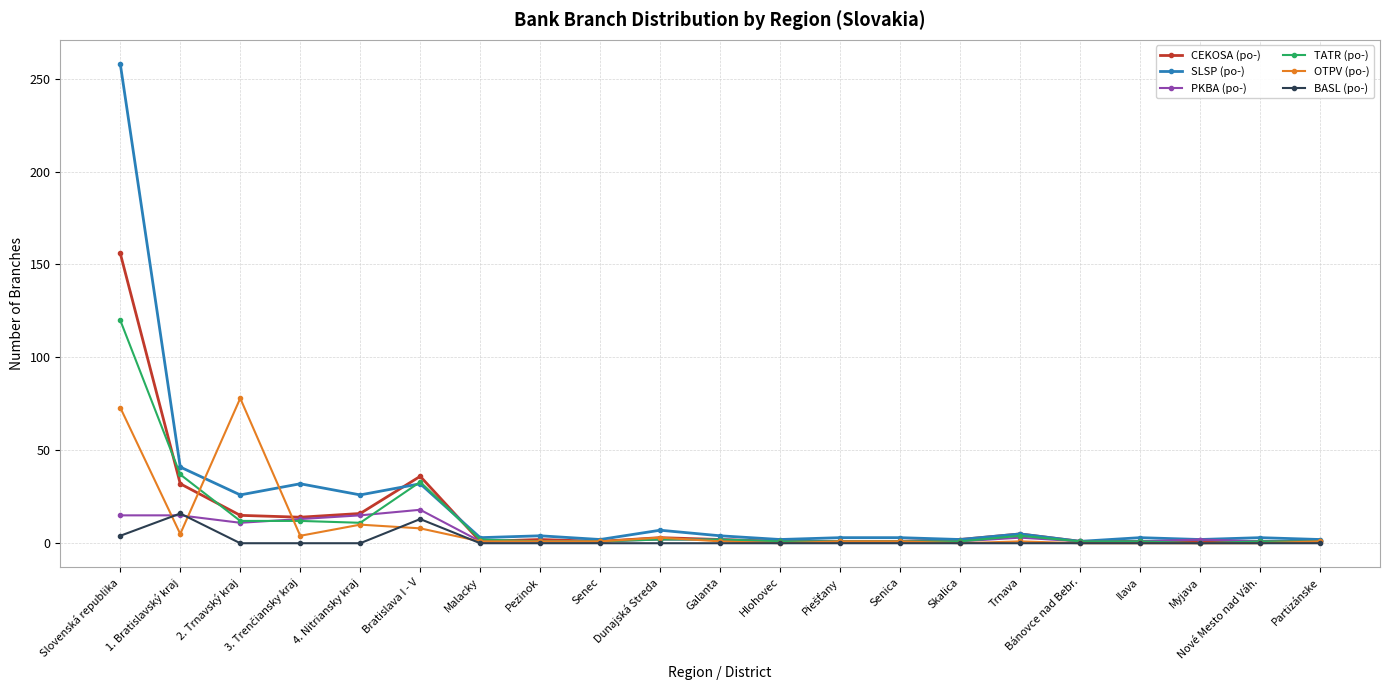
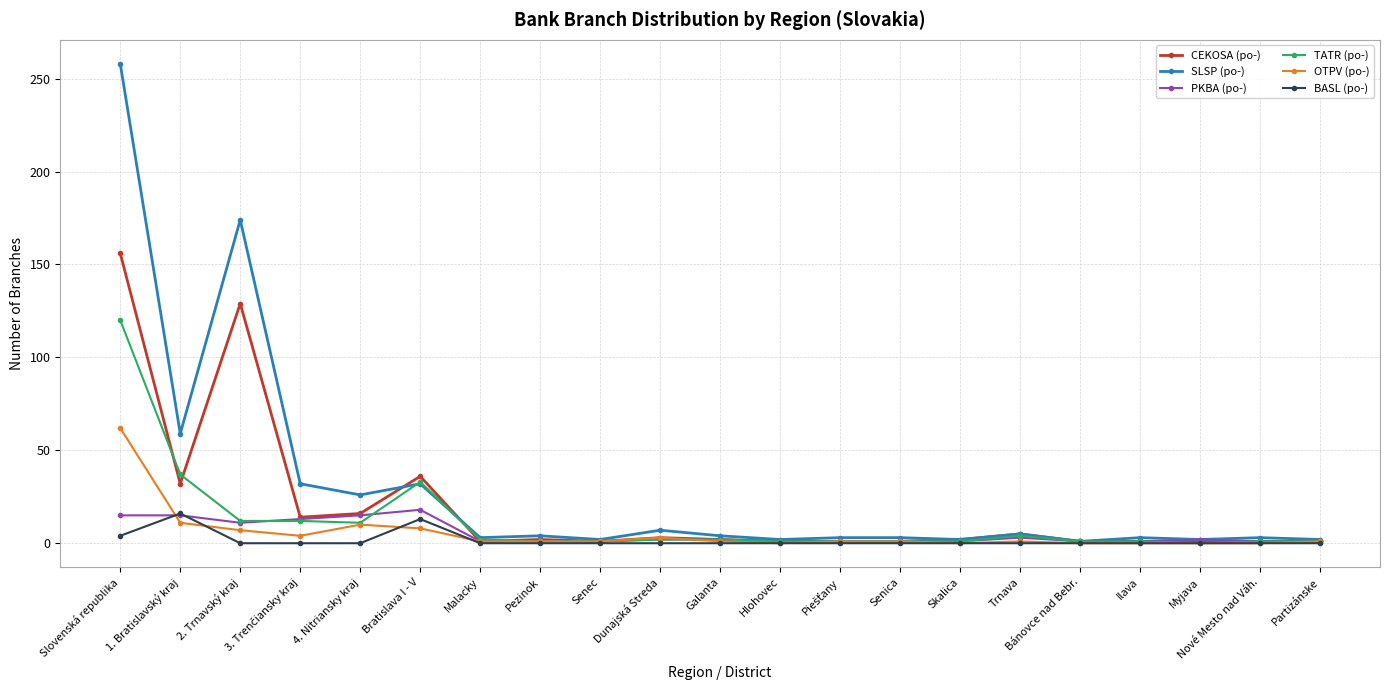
  {
    "CEKOSA (po-)": {
      "Slovenská republika": 156,
      "1. Bratislavský kraj": 32,
-     "2. Trnavský kraj": 15,
+     "2. Trnavský kraj": 129,
      "Bratislava I - V": 36
    },
    "SLSP (po-)": {
      "Slovenská republika": 258,
-     "1. Bratislavský kraj": 41,
-     "2. Trnavský kraj": 26,
+     "1. Bratislavský kraj": 59,
+     "2. Trnavský kraj": 174,
      "3. Trenčiansky kraj": 32,
      "4. Nitriansky kraj": 26,
      "Pezinok": 4,
      "Dunajská Streda": 7,
      "Galanta": 4,
      "Piešťany": 3,
      "Senica": 3,
      "Ilava": 3,
      "Nové Mesto nad Váh.": 3
    },
    "PKBA (po-)": {
      "Slovenská republika": 15,
      "Bratislava I - V": 18
    },
    "TATR (po-)": {
      "Slovenská republika": 120,
      "1. Bratislavský kraj": 37
    },
    "OTPV (po-)": {
-     "Slovenská republika": 73,
-     "1. Bratislavský kraj": 5,
-     "2. Trnavský kraj": 78,
+     "Slovenská republika": 62,
+     "1. Bratislavský kraj": 11,
+     "2. Trnavský kraj": 7,
      "3. Trenčiansky kraj": 4,
      "Bratislava I - V": 8
    },
    "BASL (po-)": {
      "Slovenská republika": 4,
      "2. Trnavský kraj": 0,
      "3. Trenčiansky kraj": 0,
      "4. Nitriansky kraj": 0,
      "Bratislava I - V": 13,
      "Dunajská Streda": 0
    }
  }
